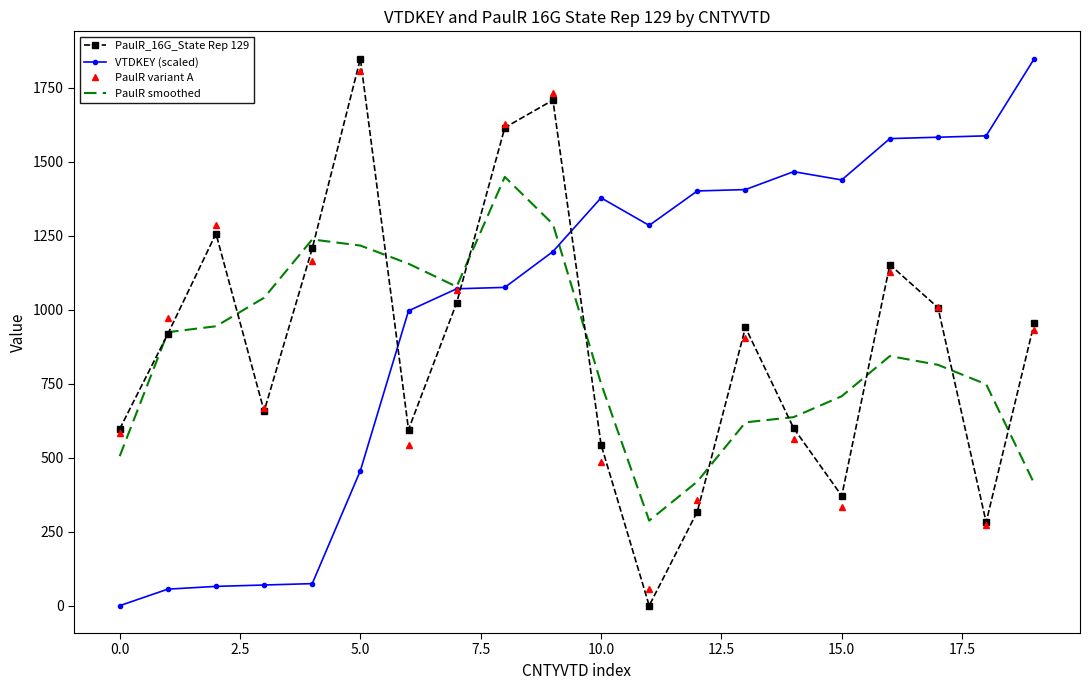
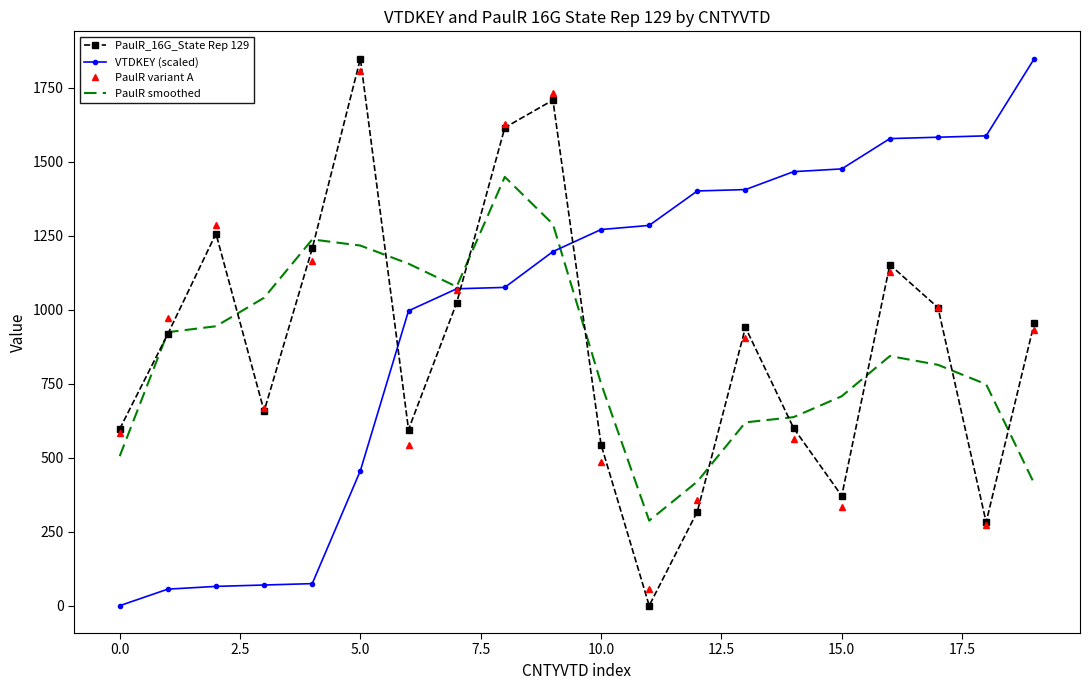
  {
    "PaulR_16G_State Rep 129": {
      "0.0": 600,
      "5.0": 1850,
      "10.0": 540,
      "15.0": 370
    },
    "VTDKEY (scaled)": {
      "0.0": 0,
      "5.0": 460,
-     "10.0": 1380,
-     "15.0": 1440
+     "10.0": 1270,
+     "15.0": 1480
    },
    "PaulR variant A": {
      "0.0": 580,
      "5.0": 1810,
      "10.0": 490,
      "15.0": 330
    },
    "PaulR smoothed": {
      "0.0": 510,
      "5.0": 1220,
      "10.0": 750,
      "15.0": 710
    }
  }
